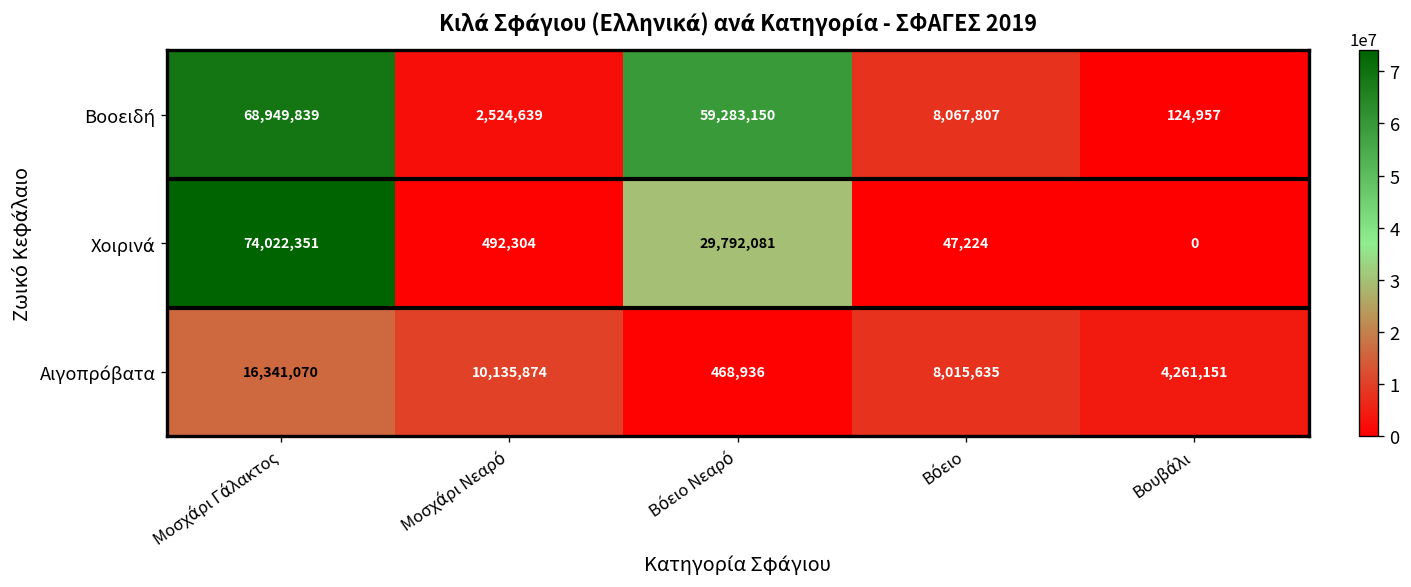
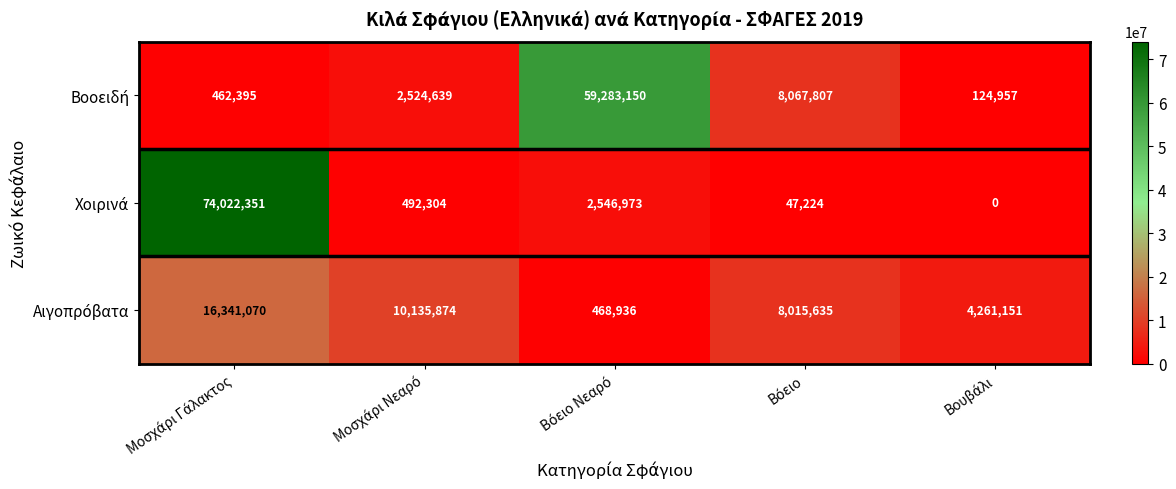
  {
    "Βοοειδή": {
-     "Μοσχάρι Γάλακτος": "68,949,839",
+     "Μοσχάρι Γάλακτος": "462,395",
      "Μοσχάρι Νεαρό": "2,524,639",
      "Βόειο Νεαρό": "59,283,150",
      "Βόειο": "8,067,807",
      "Βουβάλι": "124,957"
    },
    "Χοιρινά": {
      "Μοσχάρι Γάλακτος": "74,022,351",
      "Μοσχάρι Νεαρό": "492,304",
-     "Βόειο Νεαρό": "29,792,081",
+     "Βόειο Νεαρό": "2,546,973",
      "Βόειο": "47,224",
      "Βουβάλι": "0"
    },
    "Αιγοπρόβατα": {
      "Μοσχάρι Γάλακτος": "16,341,070",
      "Μοσχάρι Νεαρό": "10,135,874",
      "Βόειο Νεαρό": "468,936",
      "Βόειο": "8,015,635",
      "Βουβάλι": "4,261,151"
    }
  }
